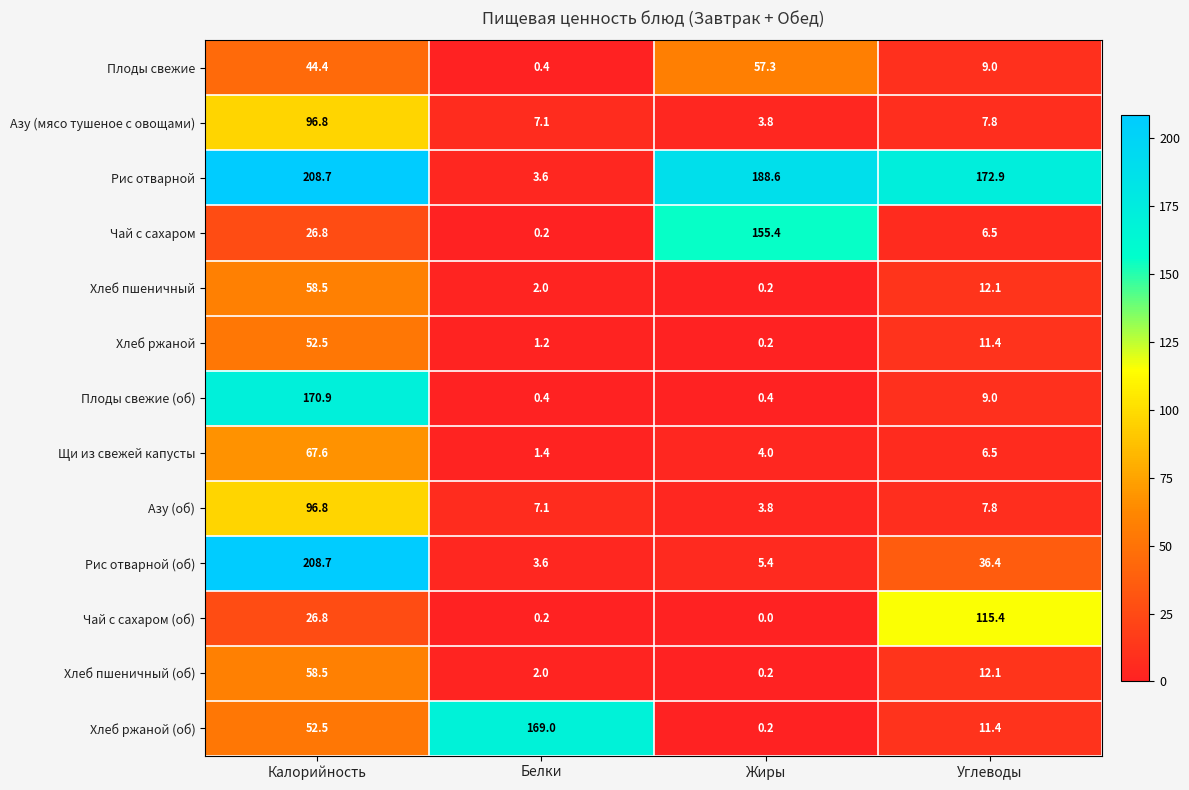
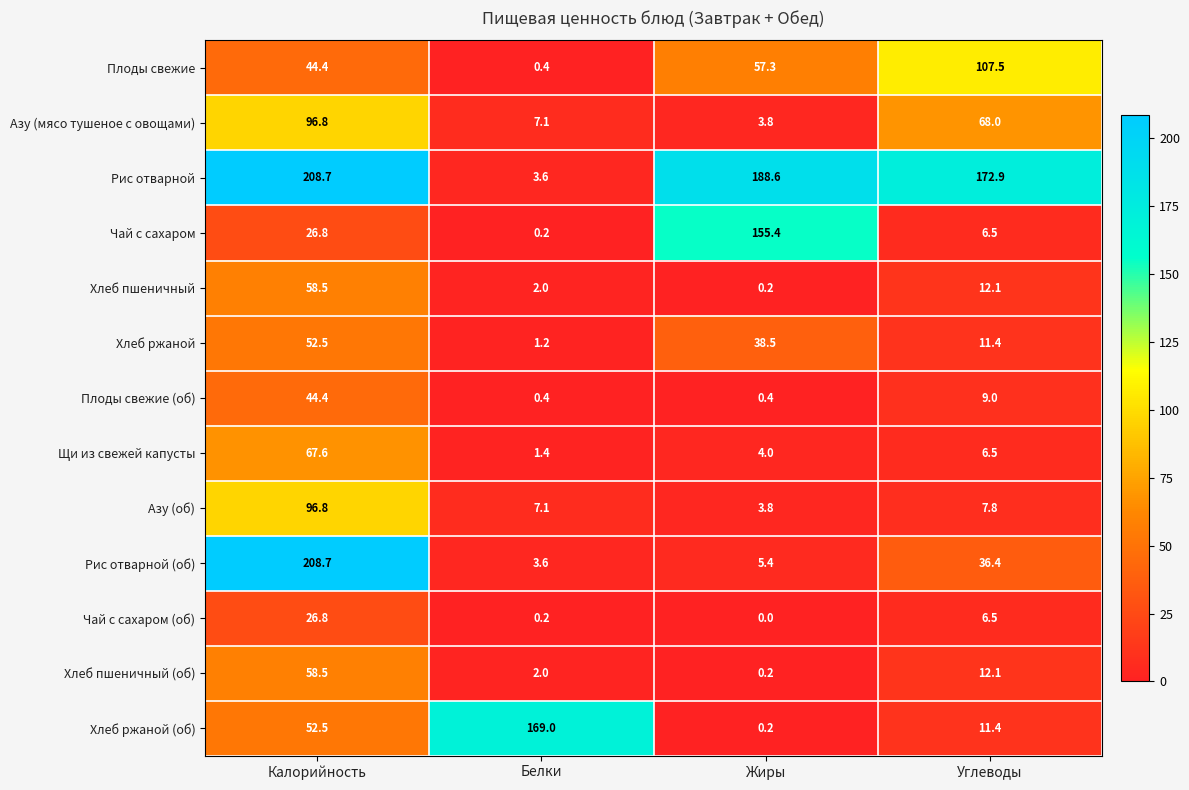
  {
    "Плоды свежие": {
      "Калорийность": 44.4,
      "Белки": 0.4,
      "Жиры": 57.3,
-     "Углеводы": 9.0
+     "Углеводы": 107.5
    },
    "Азу (мясо тушеное с овощами)": {
      "Калорийность": 96.8,
      "Белки": 7.1,
      "Жиры": 3.8,
-     "Углеводы": 7.8
+     "Углеводы": 68.0
    },
    "Рис отварной": {
      "Калорийность": 208.7,
      "Белки": 3.6,
      "Жиры": 188.6,
      "Углеводы": 172.9
    },
    "Чай с сахаром": {
      "Калорийность": 26.8,
      "Белки": 0.2,
      "Жиры": 155.4,
      "Углеводы": 6.5
    },
    "Хлеб пшеничный": {
      "Калорийность": 58.5,
      "Белки": 2.0,
      "Жиры": 0.2,
      "Углеводы": 12.1
    },
    "Хлеб ржаной": {
      "Калорийность": 52.5,
      "Белки": 1.2,
-     "Жиры": 0.2,
+     "Жиры": 38.5,
      "Углеводы": 11.4
    },
    "Плоды свежие (об)": {
-     "Калорийность": 170.9,
+     "Калорийность": 44.4,
      "Белки": 0.4,
      "Жиры": 0.4,
      "Углеводы": 9.0
    },
    "Щи из свежей капусты": {
      "Калорийность": 67.6,
      "Белки": 1.4,
      "Жиры": 4.0,
      "Углеводы": 6.5
    },
    "Азу (об)": {
      "Калорийность": 96.8,
      "Белки": 7.1,
      "Жиры": 3.8,
      "Углеводы": 7.8
    },
    "Рис отварной (об)": {
      "Калорийность": 208.7,
      "Белки": 3.6,
      "Жиры": 5.4,
      "Углеводы": 36.4
    },
    "Чай с сахаром (об)": {
      "Калорийность": 26.8,
      "Белки": 0.2,
      "Жиры": 0.0,
-     "Углеводы": 115.4
+     "Углеводы": 6.5
    },
    "Хлеб пшеничный (об)": {
      "Калорийность": 58.5,
      "Белки": 2.0,
      "Жиры": 0.2,
      "Углеводы": 12.1
    },
    "Хлеб ржаной (об)": {
      "Калорийность": 52.5,
      "Белки": 169.0,
      "Жиры": 0.2,
      "Углеводы": 11.4
    }
  }
